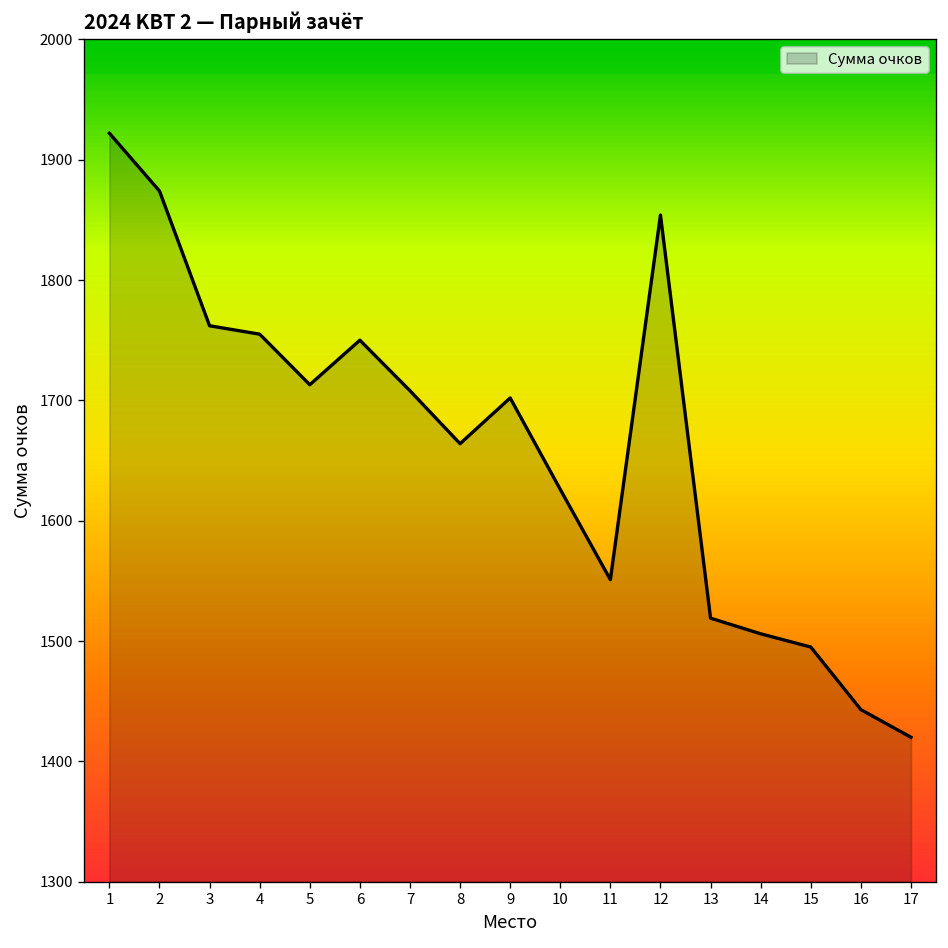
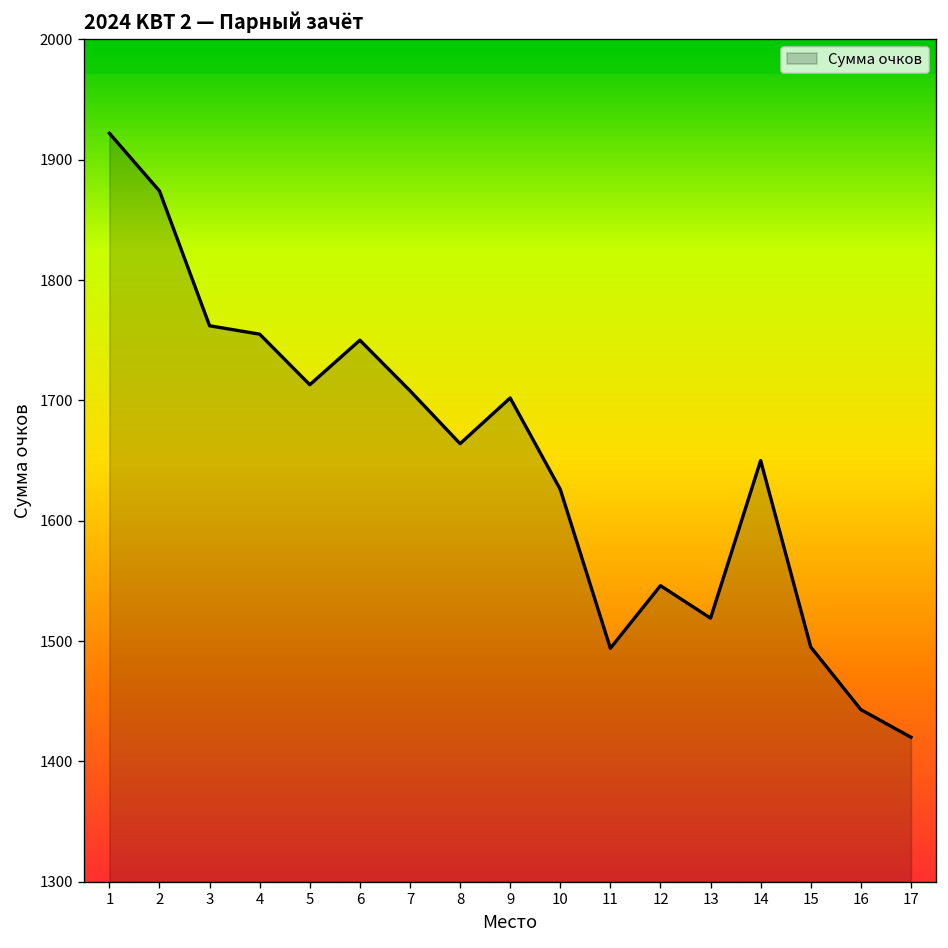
  {
    "1": 1922,
    "2": 1874,
    "3": 1762,
    "4": 1755,
    "5": 1713,
    "6": 1750,
    "7": 1708,
    "8": 1664,
    "9": 1702,
    "10": 1626,
-   "11": 1551,
-   "12": 1854,
+   "11": 1494,
+   "12": 1546,
    "13": 1519,
-   "14": 1506,
+   "14": 1650,
    "15": 1495,
    "16": 1443,
    "17": 1420
  }
